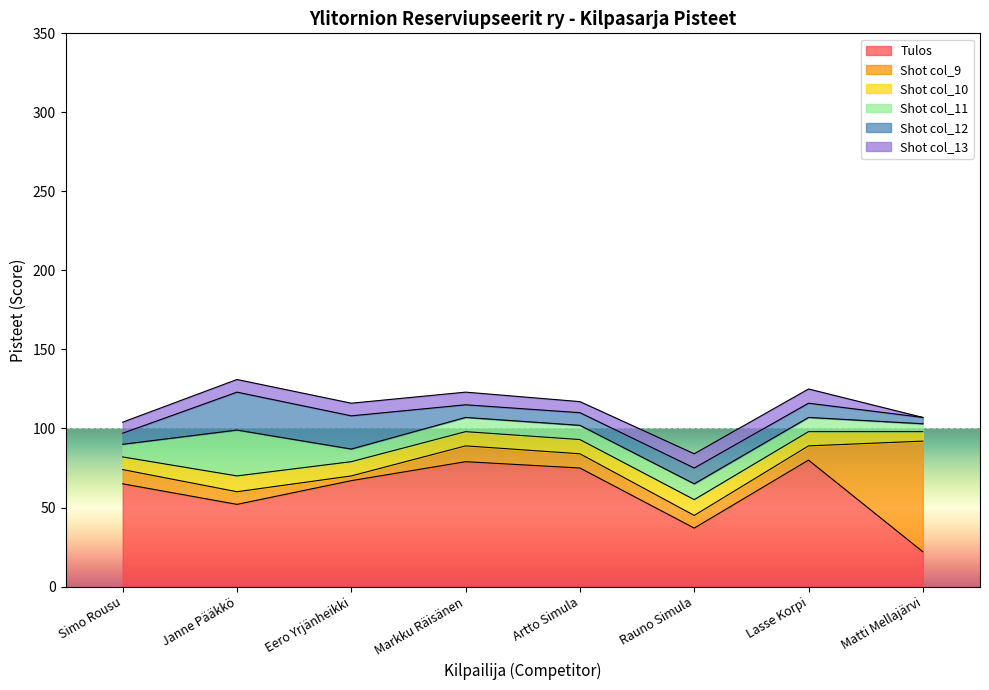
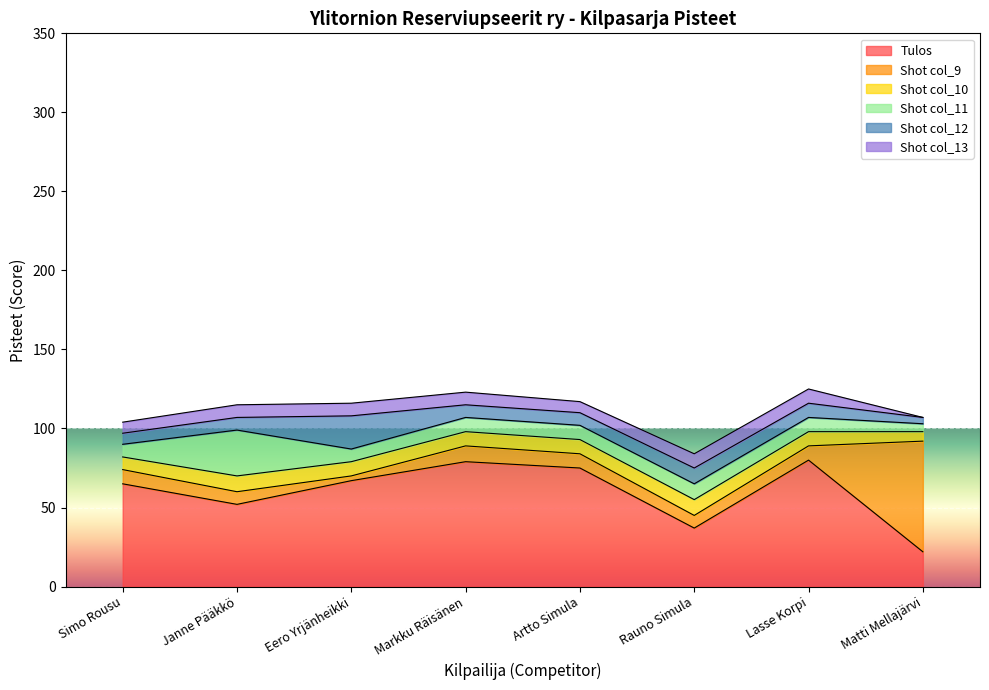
  {
    "Tulos": {
      "Simo Rousu": 65,
      "Janne Pääkkö": 52,
      "Eero Yrjänheikki": 67,
      "Markku Räisänen": 79,
      "Artto Simula": 75,
      "Rauno Simula": 37,
      "Lasse Korpi": 80,
      "Matti Mellajärvi": 22
    },
    "Shot col_9": {
      "Simo Rousu": 9,
      "Janne Pääkkö": 8,
      "Eero Yrjänheikki": 3,
      "Markku Räisänen": 10,
      "Artto Simula": 9,
      "Rauno Simula": 8,
      "Lasse Korpi": 9,
      "Matti Mellajärvi": 70
    },
    "Shot col_10": {
      "Simo Rousu": 8,
      "Janne Pääkkö": 10,
      "Eero Yrjänheikki": 9,
      "Markku Räisänen": 9,
      "Artto Simula": 9,
      "Rauno Simula": 10,
      "Lasse Korpi": 9,
      "Matti Mellajärvi": 6
    },
    "Shot col_11": {
      "Simo Rousu": 8,
      "Janne Pääkkö": 29,
      "Eero Yrjänheikki": 8,
      "Markku Räisänen": 9,
      "Artto Simula": 9,
      "Rauno Simula": 10,
      "Lasse Korpi": 9,
      "Matti Mellajärvi": 5
    },
    "Shot col_12": {
      "Simo Rousu": 7,
-     "Janne Pääkkö": 24,
+     "Janne Pääkkö": 8,
      "Eero Yrjänheikki": 21,
      "Markku Räisänen": 8,
      "Artto Simula": 8,
      "Rauno Simula": 10,
      "Lasse Korpi": 9
    },
    "Shot col_13": {
      "Simo Rousu": 7,
      "Janne Pääkkö": 8,
      "Eero Yrjänheikki": 8,
      "Markku Räisänen": 8,
      "Artto Simula": 7,
      "Rauno Simula": 9,
      "Lasse Korpi": 9
    }
  }
